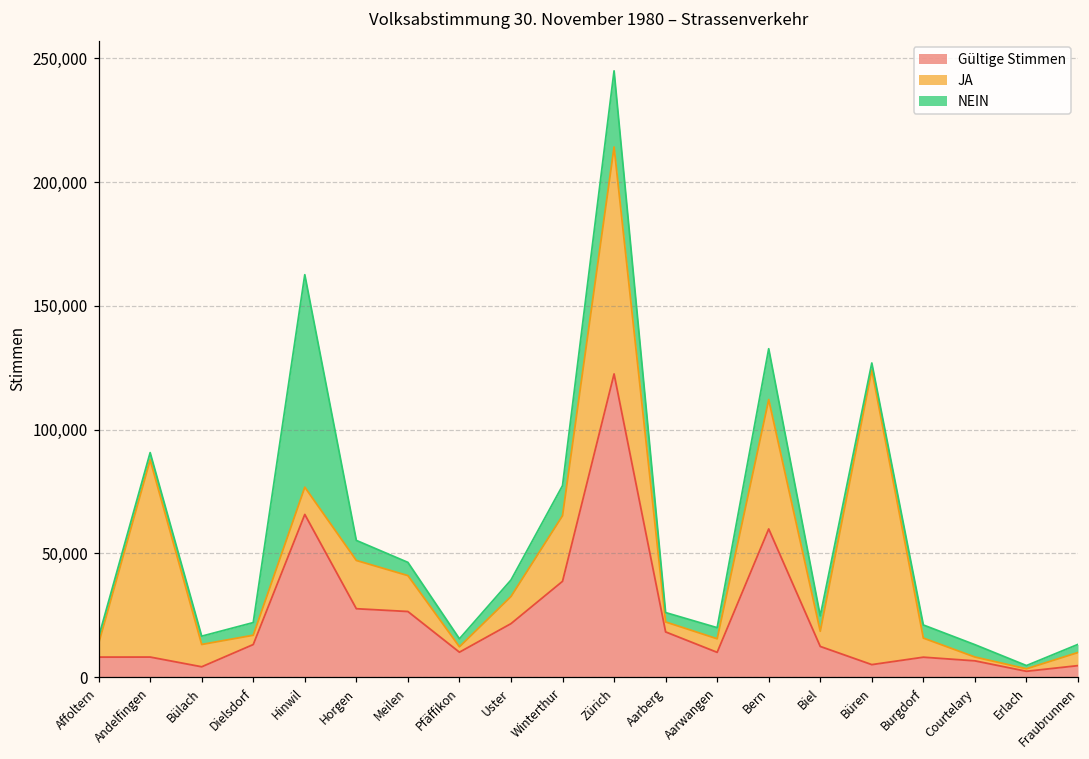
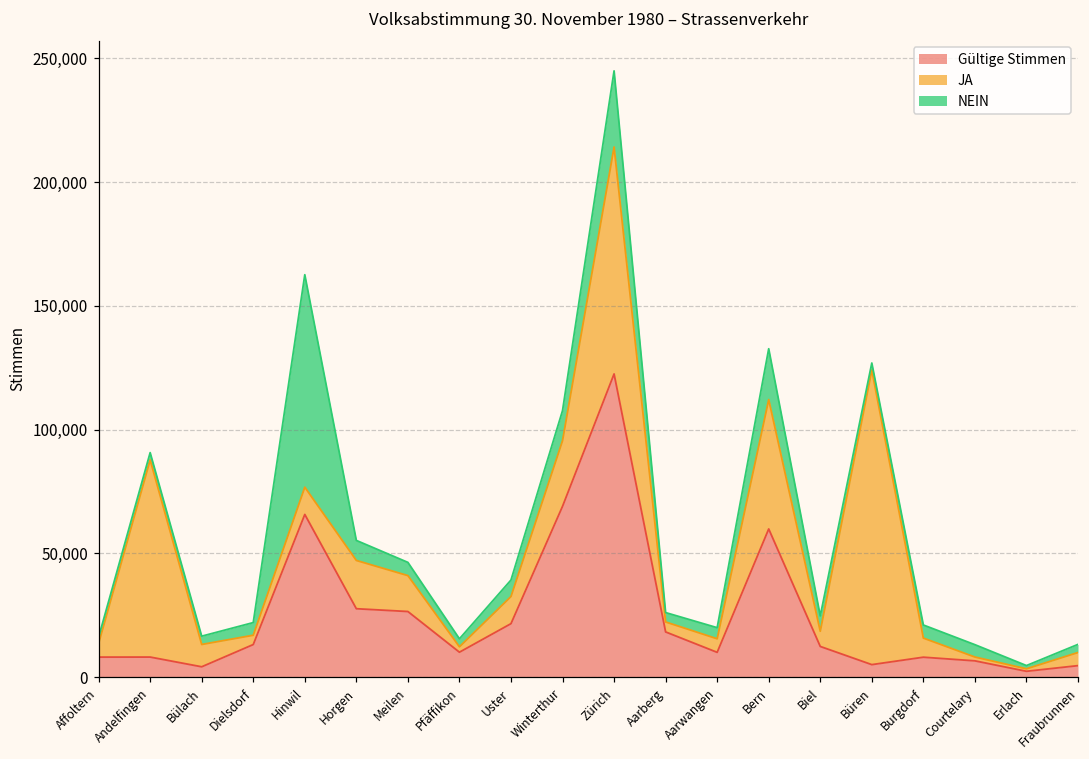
  {
    "Gültige Stimmen": {
      "Affoltern": "8,000",
      "Andelfingen": "8,000",
      "Bülach": "4,000",
      "Dielsdorf": "13,000",
      "Hinwil": "66,000",
      "Horgen": "28,000",
      "Meilen": "26,000",
      "Pfäffikon": "10,000",
      "Uster": "22,000",
-     "Winterthur": "39,000",
+     "Winterthur": "69,000",
      "Zürich": "122,000",
      "Aarberg": "18,000",
      "Aarwangen": "10,000",
      "Bern": "60,000",
      "Biel": "12,000",
      "Büren": "5,000",
      "Burgdorf": "8,000",
      "Courtelary": "7,000",
      "Fraubrunnen": "5,000"
    },
    "JA": {
      "Affoltern": "6,000",
      "Andelfingen": "80,000",
      "Bülach": "9,000",
      "Dielsdorf": "4,000",
      "Hinwil": "11,000",
      "Horgen": "20,000",
      "Meilen": "15,000",
      "Pfäffikon": "2,000",
      "Uster": "11,000",
      "Winterthur": "27,000",
      "Zürich": "92,000",
      "Aarberg": "4,000",
      "Aarwangen": "5,000",
      "Bern": "52,000",
      "Biel": "6,000",
      "Büren": "119,000",
      "Burgdorf": "8,000",
      "Courtelary": "2,000",
      "Fraubrunnen": "5,000"
    },
    "NEIN": {
      "Affoltern": "3,000",
      "Andelfingen": "3,000",
      "Bülach": "3,000",
      "Dielsdorf": "5,000",
      "Hinwil": "86,000",
      "Horgen": "8,000",
      "Meilen": "5,000",
      "Pfäffikon": "3,000",
      "Uster": "7,000",
      "Winterthur": "12,000",
      "Zürich": "31,000",
      "Aarberg": "4,000",
      "Aarwangen": "4,000",
      "Bern": "21,000",
      "Biel": "6,000",
      "Büren": "3,000",
      "Burgdorf": "5,000",
      "Courtelary": "5,000",
      "Erlach": "1,000",
      "Fraubrunnen": "3,000"
    }
  }
